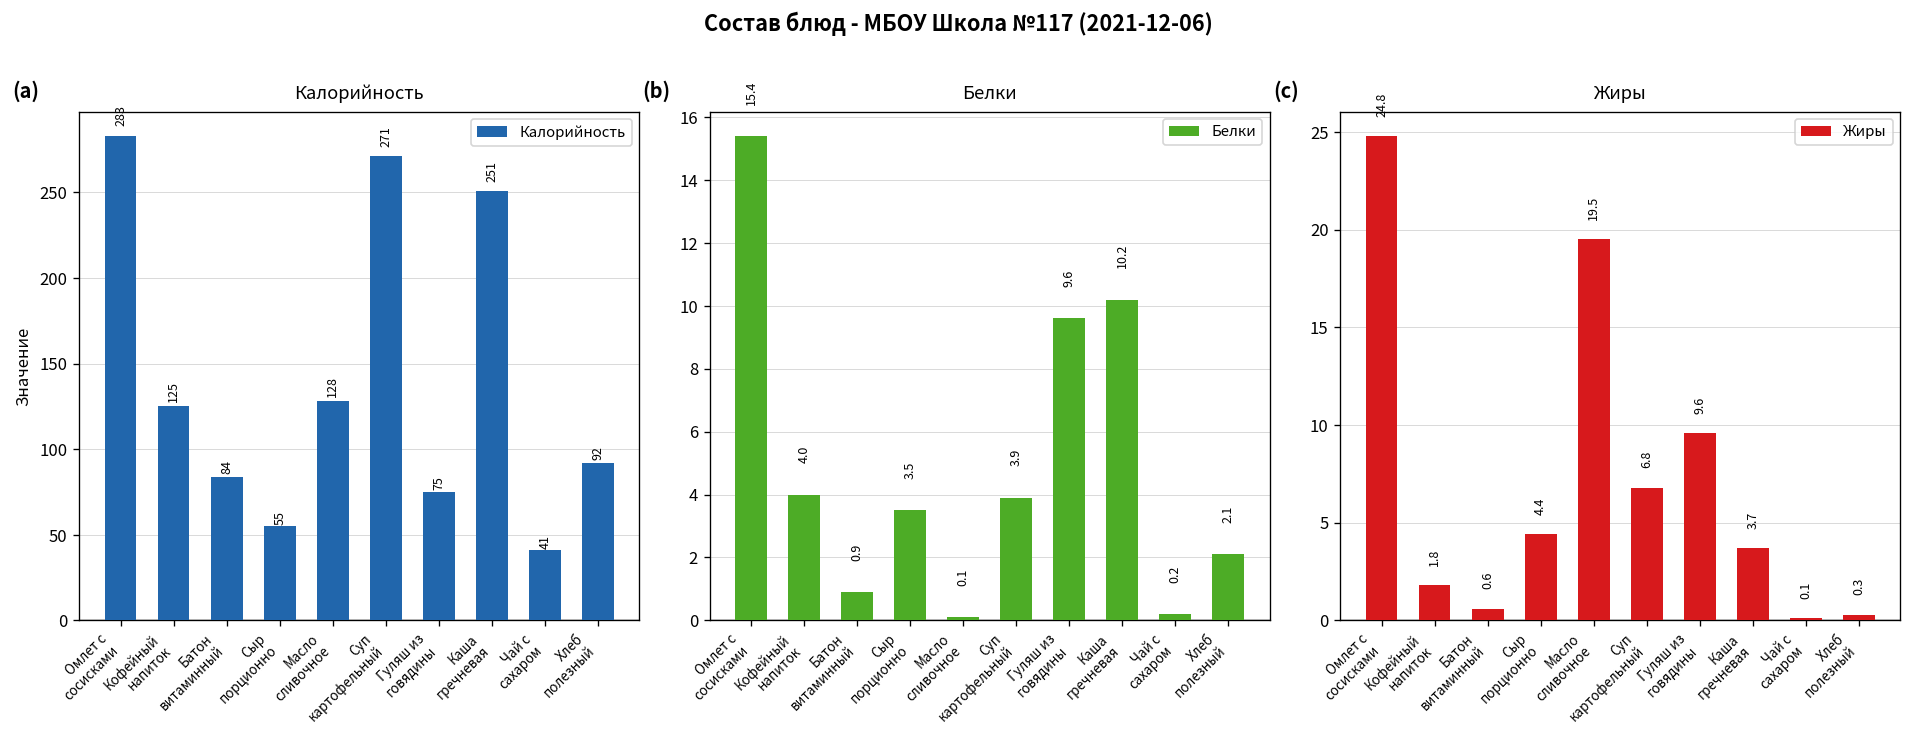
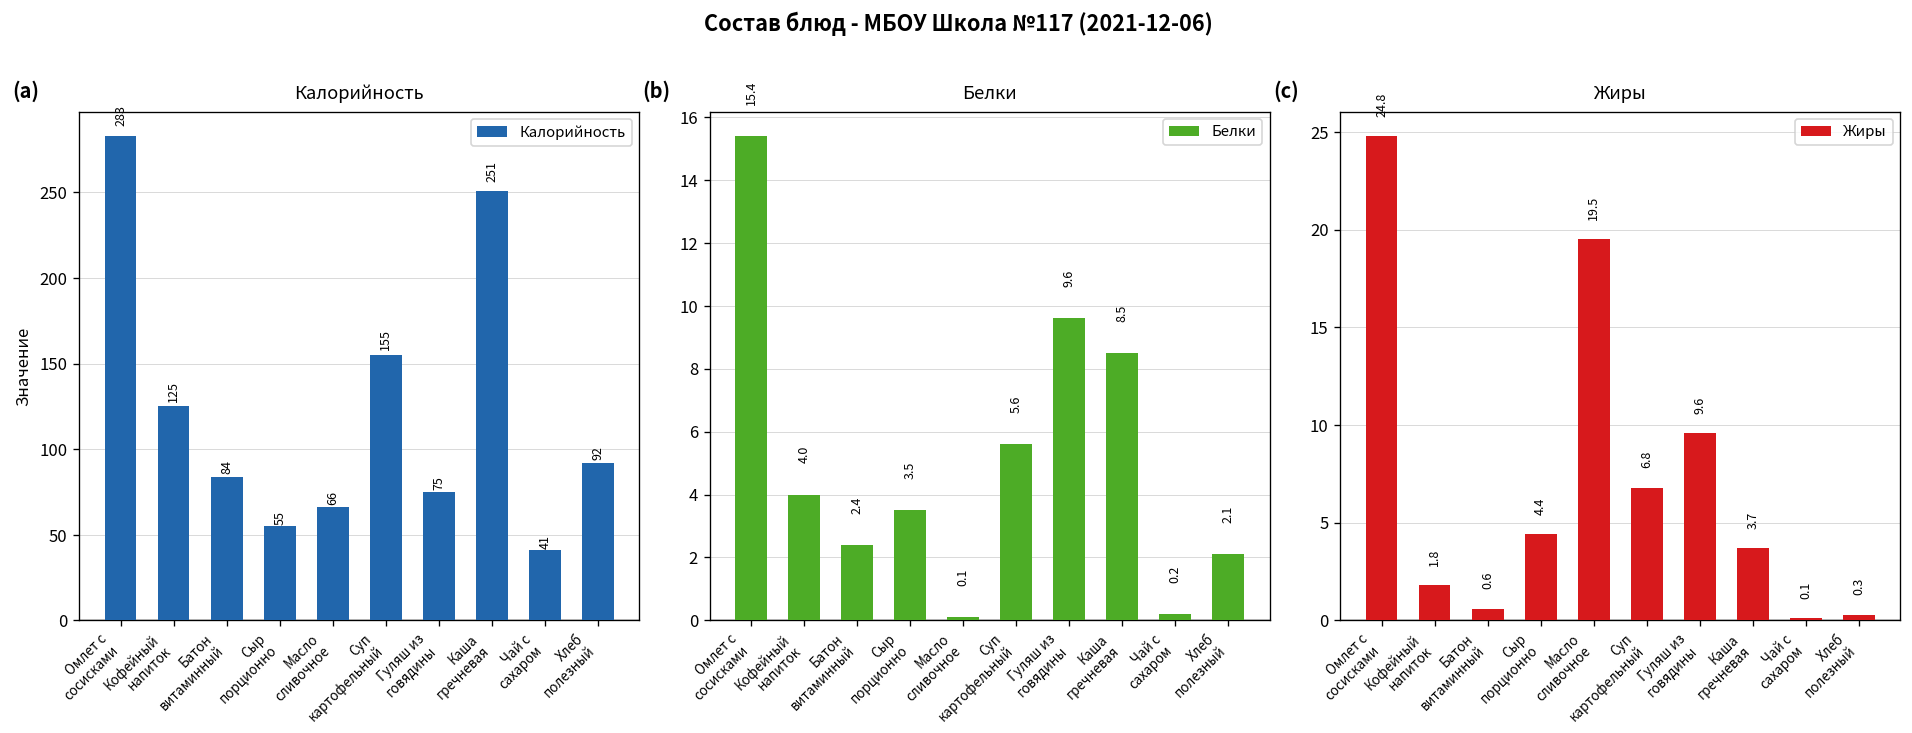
  {
    "Калорийность": {
      "Омлет с сосисками": 283,
      "Кофейный напиток": 125,
      "Батон витаминный": 84,
      "Сыр порционно": 55,
-     "Масло сливочное": 128,
-     "Суп картофельный": 271,
+     "Масло сливочное": 66,
+     "Суп картофельный": 155,
      "Гуляш из говядины": 75,
      "Каша гречневая": 251,
      "Чай с сахаром": 41,
      "Хлеб полезный": 92
    },
    "Белки": {
-     "Батон витаминный": 0.9,
-     "Суп картофельный": 3.9,
-     "Каша гречневая": 10.2
+     "Батон витаминный": 2.4,
+     "Суп картофельный": 5.6,
+     "Каша гречневая": 8.5
    },
    "Жиры": {
      "Омлет с сосисками": 24.8,
      "Кофейный напиток": 1.8,
      "Батон витаминный": 0.6,
      "Сыр порционно": 4.4,
      "Масло сливочное": 19.5,
      "Суп картофельный": 6.8,
      "Гуляш из говядины": 9.6,
      "Каша гречневая": 3.7,
      "Чай с сахаром": 0.1,
      "Хлеб полезный": 0.3
    }
  }
